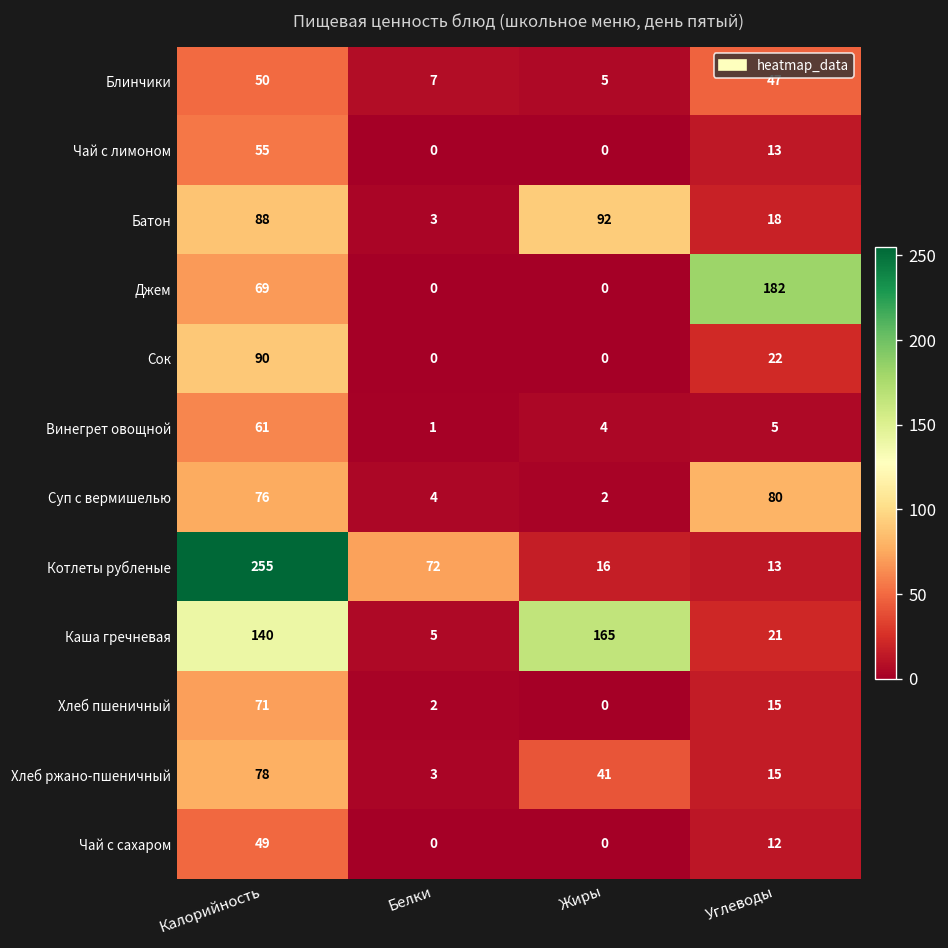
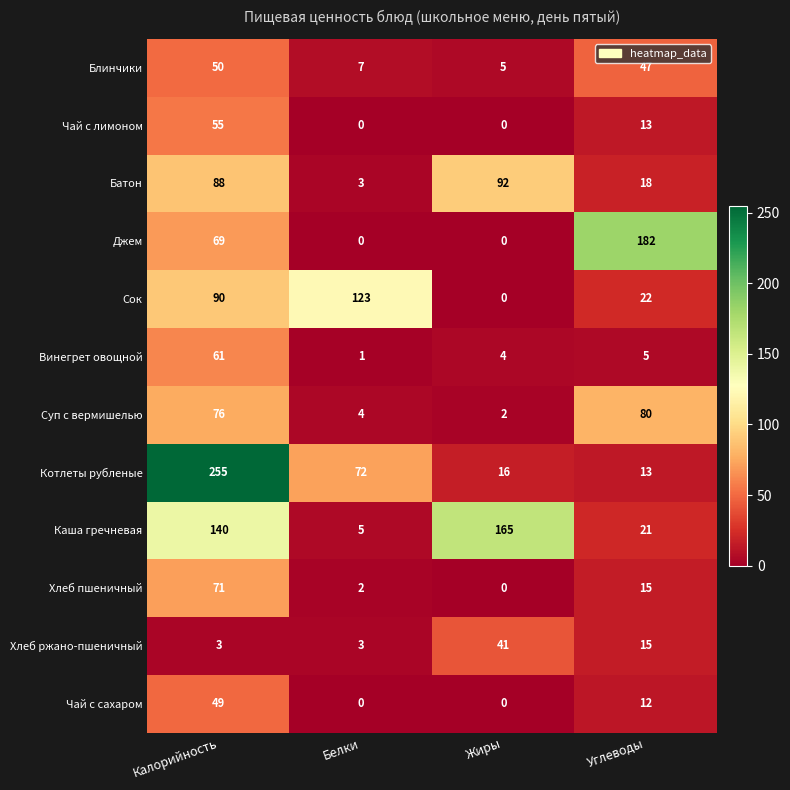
  {
    "Блинчики": {
      "Калорийность": 50,
      "Белки": 7,
      "Жиры": 5
    },
    "Чай с лимоном": {
      "Калорийность": 55,
      "Белки": 0,
      "Жиры": 0,
      "Углеводы": 13
    },
    "Батон": {
      "Калорийность": 88,
      "Белки": 3,
      "Жиры": 92,
      "Углеводы": 18
    },
    "Джем": {
      "Калорийность": 69,
      "Белки": 0,
      "Жиры": 0,
      "Углеводы": 182
    },
    "Сок": {
      "Калорийность": 90,
-     "Белки": 0,
+     "Белки": 123,
      "Жиры": 0,
      "Углеводы": 22
    },
    "Винегрет овощной": {
      "Калорийность": 61,
      "Белки": 1,
      "Жиры": 4,
      "Углеводы": 5
    },
    "Суп с вермишелью": {
      "Калорийность": 76,
      "Белки": 4,
      "Жиры": 2,
      "Углеводы": 80
    },
    "Котлеты рубленые": {
      "Калорийность": 255,
      "Белки": 72,
      "Жиры": 16,
      "Углеводы": 13
    },
    "Каша гречневая": {
      "Калорийность": 140,
      "Белки": 5,
      "Жиры": 165,
      "Углеводы": 21
    },
    "Хлеб пшеничный": {
      "Калорийность": 71,
      "Белки": 2,
      "Жиры": 0,
      "Углеводы": 15
    },
    "Хлеб ржано-пшеничный": {
-     "Калорийность": 78,
+     "Калорийность": 3,
      "Белки": 3,
      "Жиры": 41,
      "Углеводы": 15
    },
    "Чай с сахаром": {
      "Калорийность": 49,
      "Белки": 0,
      "Жиры": 0,
      "Углеводы": 12
    }
  }
